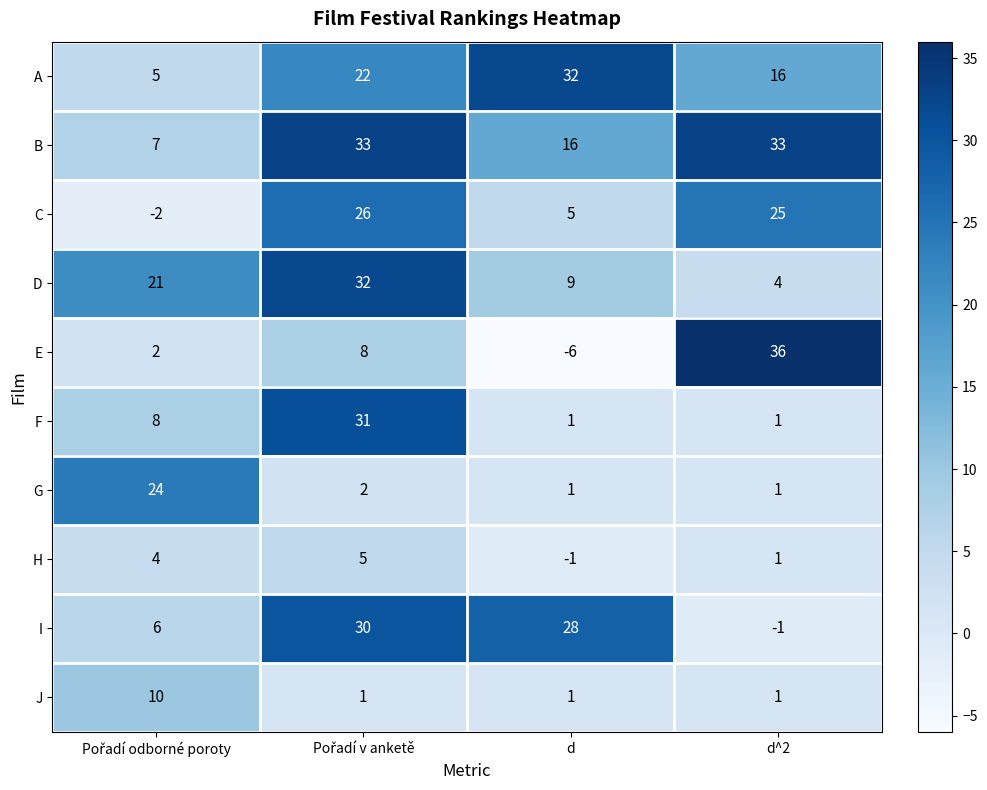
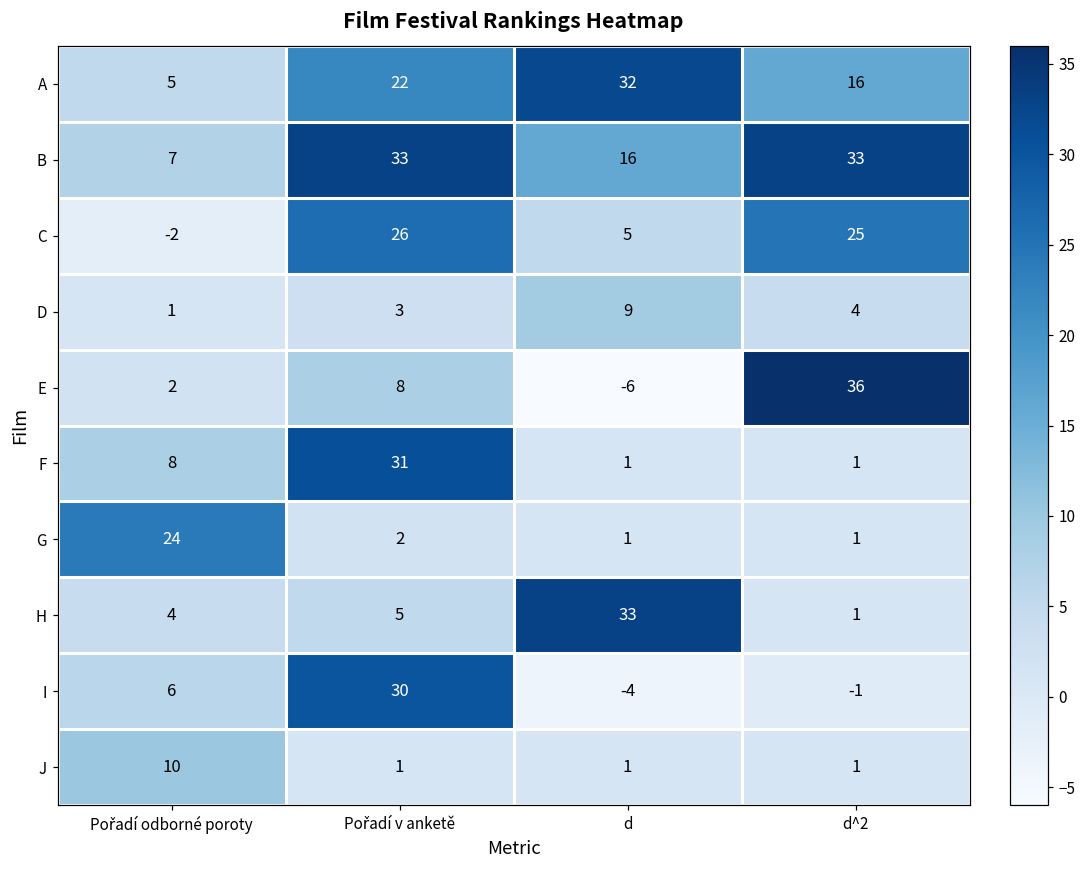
  {
    "A": {
      "Pořadí odborné poroty": 5,
      "Pořadí v anketě": 22,
      "d": 32,
      "d^2": 16
    },
    "B": {
      "Pořadí odborné poroty": 7,
      "Pořadí v anketě": 33,
      "d": 16,
      "d^2": 33
    },
    "C": {
      "Pořadí odborné poroty": -2,
      "Pořadí v anketě": 26,
      "d": 5,
      "d^2": 25
    },
    "D": {
-     "Pořadí odborné poroty": 21,
-     "Pořadí v anketě": 32,
+     "Pořadí odborné poroty": 1,
+     "Pořadí v anketě": 3,
      "d": 9,
      "d^2": 4
    },
    "E": {
      "Pořadí odborné poroty": 2,
      "Pořadí v anketě": 8,
      "d": -6,
      "d^2": 36
    },
    "F": {
      "Pořadí odborné poroty": 8,
      "Pořadí v anketě": 31,
      "d": 1,
      "d^2": 1
    },
    "G": {
      "Pořadí odborné poroty": 24,
      "Pořadí v anketě": 2,
      "d": 1,
      "d^2": 1
    },
    "H": {
      "Pořadí odborné poroty": 4,
      "Pořadí v anketě": 5,
-     "d": -1,
+     "d": 33,
      "d^2": 1
    },
    "I": {
      "Pořadí odborné poroty": 6,
      "Pořadí v anketě": 30,
-     "d": 28,
+     "d": -4,
      "d^2": -1
    },
    "J": {
      "Pořadí odborné poroty": 10,
      "Pořadí v anketě": 1,
      "d": 1,
      "d^2": 1
    }
  }
